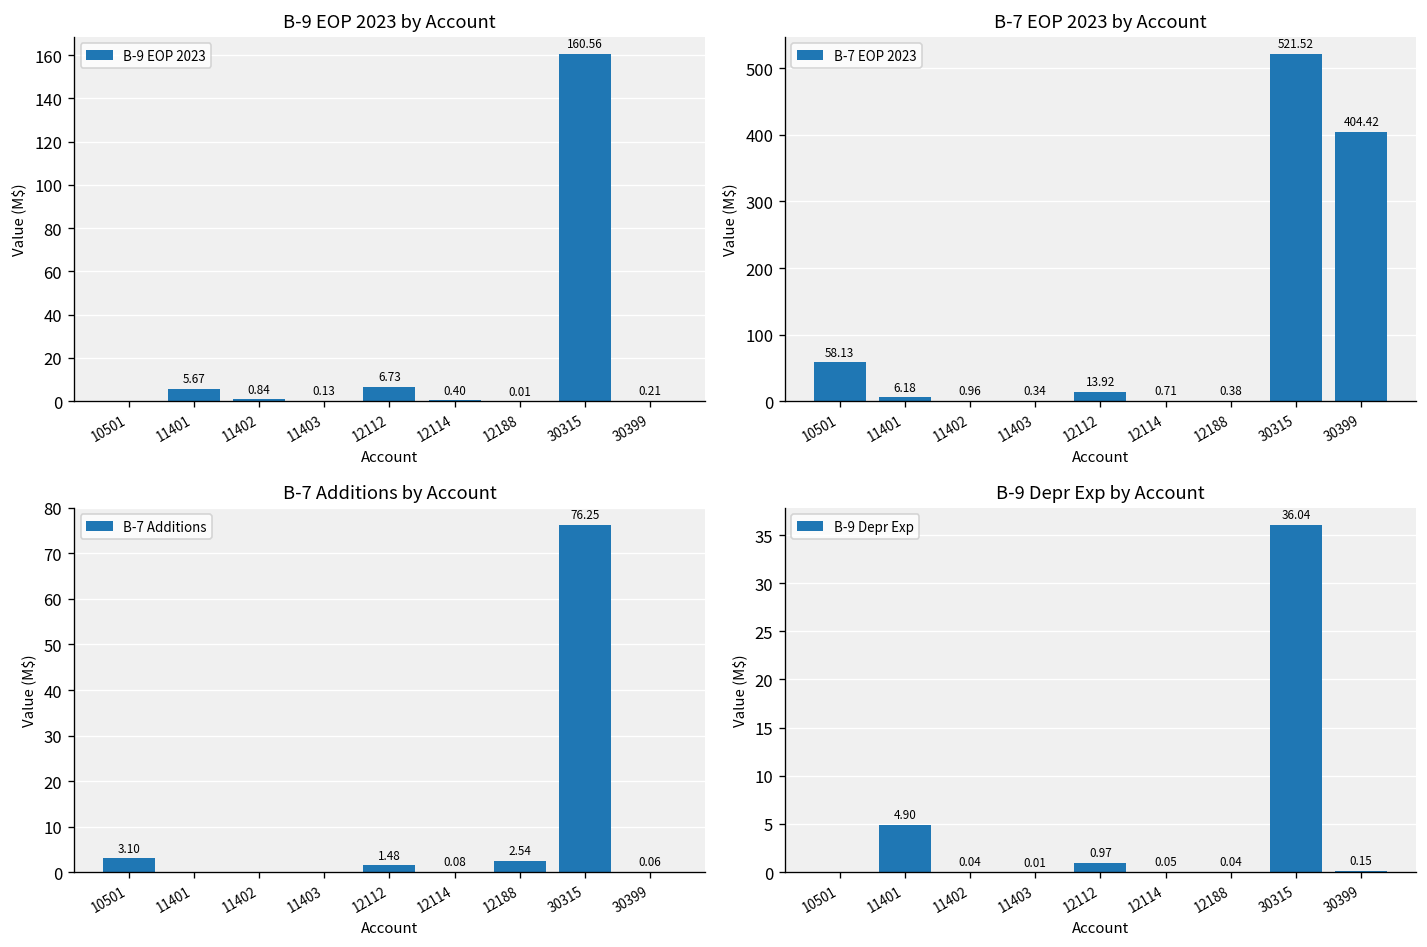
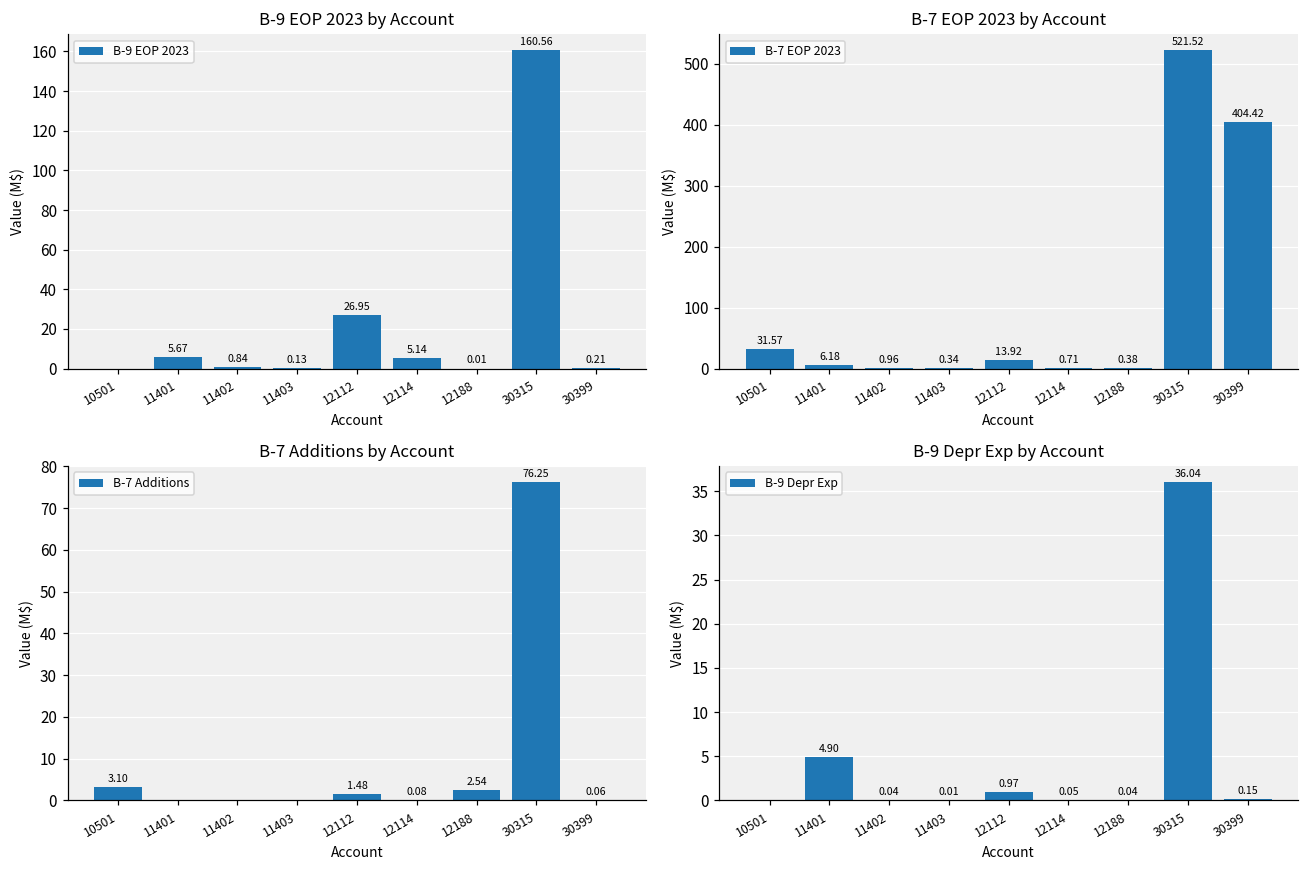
  {
    "B-9 EOP 2023 by Account": {
      "11401": 5.67,
      "11402": 0.84,
      "11403": 0.13,
-     "12112": 6.73,
-     "12114": 0.40,
+     "12112": 26.95,
+     "12114": 5.14,
      "12188": 0.01,
      "30315": 160.56,
      "30399": 0.21
    },
    "B-7 EOP 2023 by Account": {
-     "10501": 58.13,
+     "10501": 31.57,
      "11401": 6.18,
      "11402": 0.96,
      "11403": 0.34,
      "12112": 13.92,
      "12114": 0.71,
      "12188": 0.38,
      "30315": 521.52,
      "30399": 404.42
    },
    "B-7 Additions by Account": {
      "10501": 3.10,
      "12112": 1.48,
      "12114": 0.08,
      "12188": 2.54,
      "30315": 76.25,
      "30399": 0.06
    },
    "B-9 Depr Exp by Account": {
      "11401": 4.90,
      "11402": 0.04,
      "11403": 0.01,
      "12112": 0.97,
      "12114": 0.05,
      "12188": 0.04,
      "30315": 36.04,
      "30399": 0.15
    }
  }
